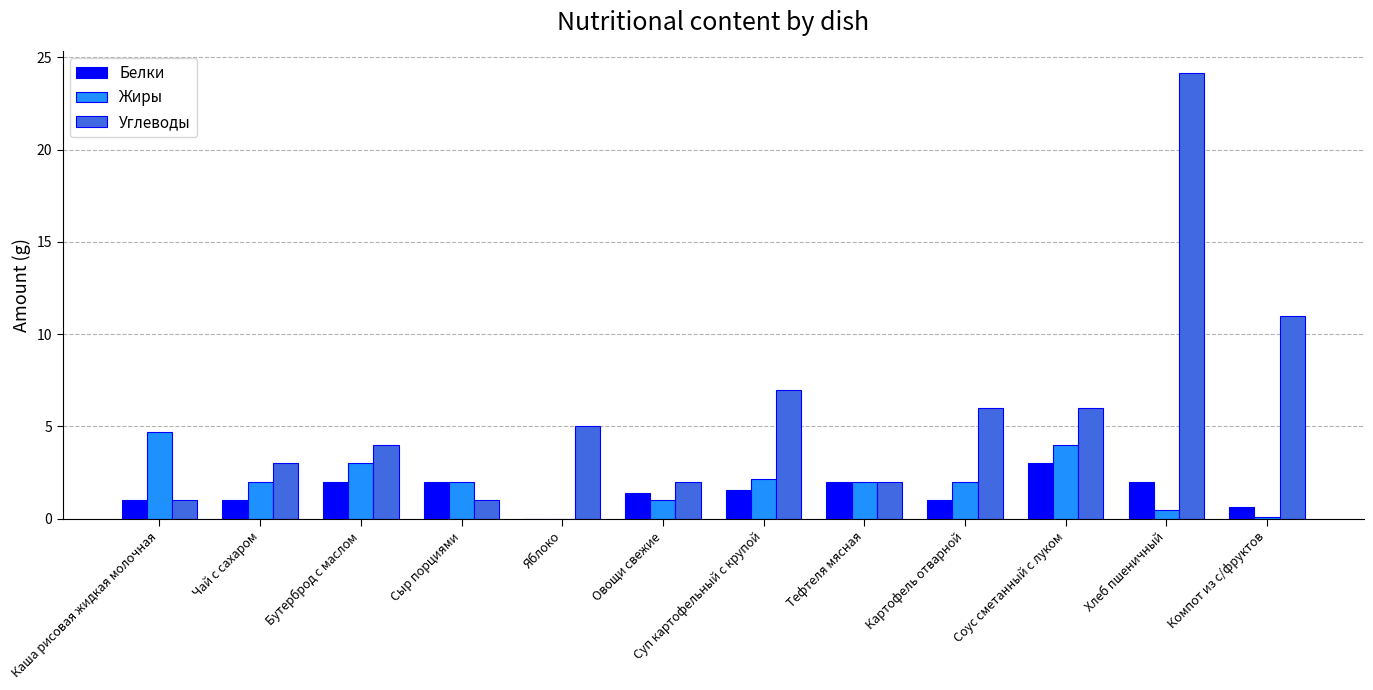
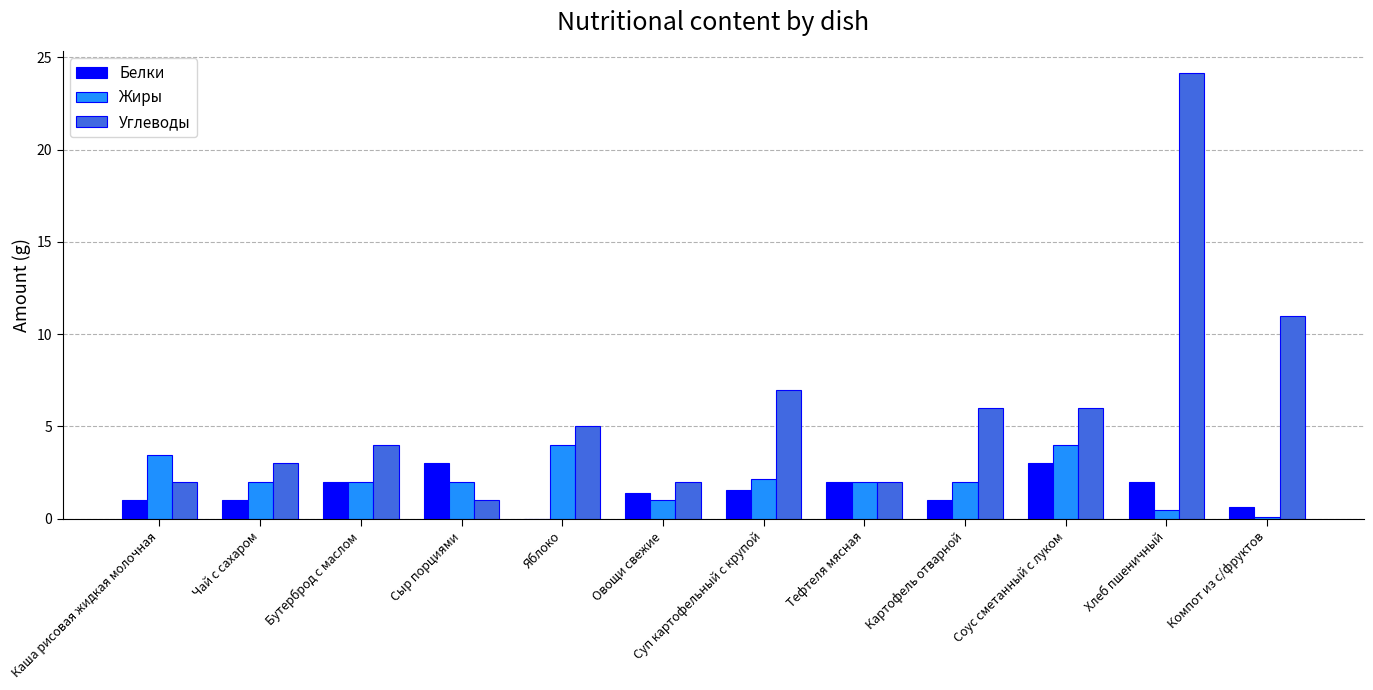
  {
    "Белки": {
      "Каша рисовая жидкая молочная": 1,
      "Чай с сахаром": 1,
      "Бутерброд с маслом": 2,
-     "Сыр порциями": 2,
+     "Сыр порциями": 3,
      "Яблоко": 0,
      "Овощи свежие": 1.4,
      "Суп картофельный с крупой": 1.6,
      "Тефтеля мясная": 2,
      "Картофель отварной": 1,
      "Соус сметанный с луком": 3,
      "Хлеб пшеничный": 2,
      "Компот из с/фруктов": 0.7
    },
    "Жиры": {
-     "Каша рисовая жидкая молочная": 4.7,
+     "Каша рисовая жидкая молочная": 3.5,
      "Чай с сахаром": 2.0,
-     "Бутерброд с маслом": 3,
+     "Бутерброд с маслом": 2,
      "Сыр порциями": 2.0,
-     "Яблоко": 0,
+     "Яблоко": 4,
      "Овощи свежие": 1.0,
      "Суп картофельный с крупой": 2.2,
      "Тефтеля мясная": 2.0,
      "Картофель отварной": 2.0,
      "Соус сметанный с луком": 4.0,
      "Хлеб пшеничный": 0.5
    },
    "Углеводы": {
-     "Каша рисовая жидкая молочная": 1,
+     "Каша рисовая жидкая молочная": 2,
      "Чай с сахаром": 3,
      "Бутерброд с маслом": 4,
      "Сыр порциями": 1,
      "Яблоко": 5,
      "Овощи свежие": 2,
      "Суп картофельный с крупой": 7,
      "Тефтеля мясная": 2,
      "Картофель отварной": 6,
      "Соус сметанный с луком": 6,
      "Хлеб пшеничный": 24.2,
      "Компот из с/фруктов": 11
    }
  }
